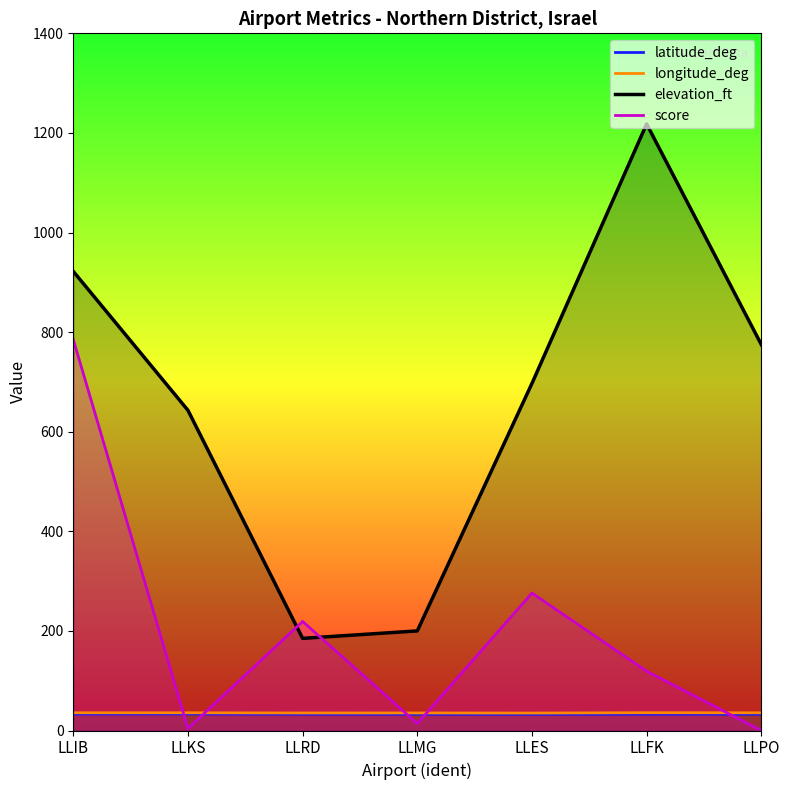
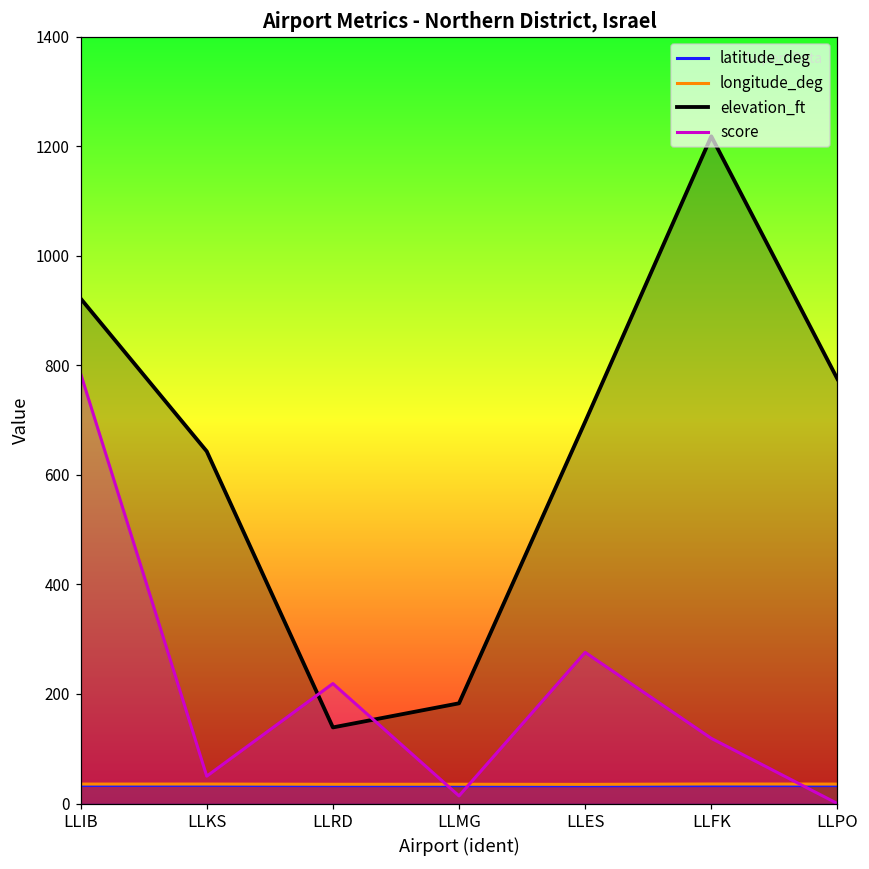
  {
    "elevation_ft": {
      "LLIB": 920,
      "LLKS": 640,
-     "LLRD": 190,
-     "LLMG": 200,
+     "LLRD": 140,
+     "LLMG": 180,
      "LLES": 700,
      "LLPO": 780
    },
    "score": {
      "LLIB": 790,
-     "LLKS": 0,
+     "LLKS": 50,
      "LLRD": 220,
      "LLMG": 10,
      "LLES": 280,
      "LLFK": 120,
      "LLPO": 0
    }
  }
